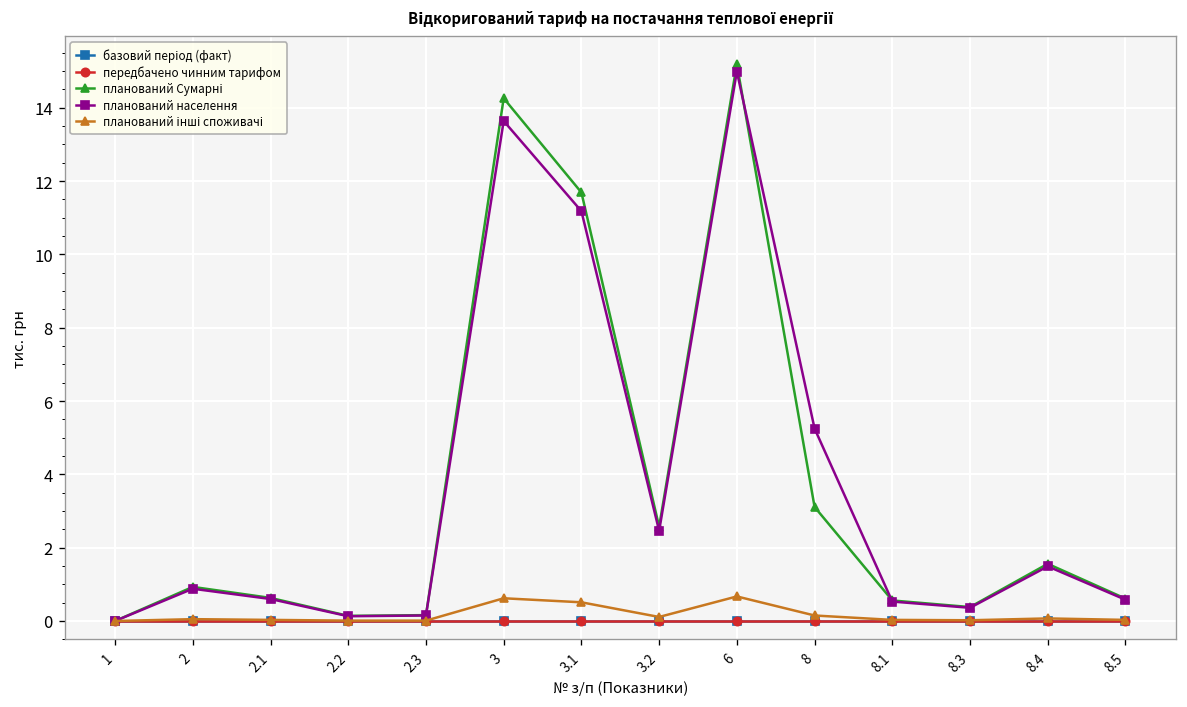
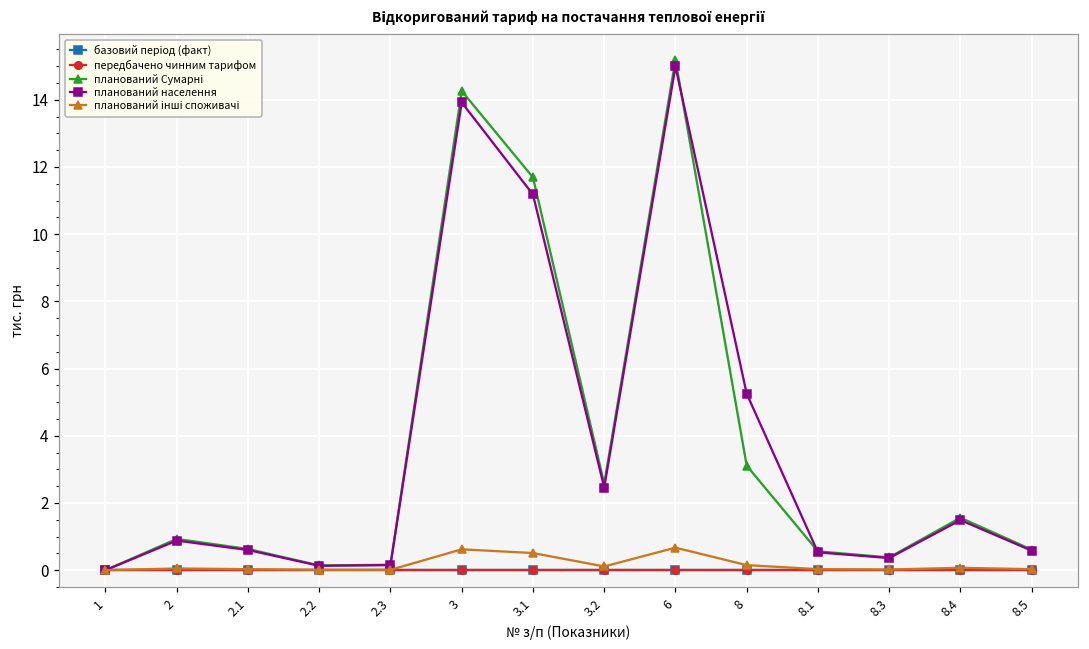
  {
    "передбачено чинним тарифом": {
      "3": 0.0,
      "3.1": 0.0,
      "3.2": 0.0,
      "6": 0.0,
      "8": 0.0
    },
    "планований Сумарні": {
      "3": 14.3,
      "3.1": 11.7,
      "3.2": 2.6,
      "6": 15.2,
      "8": 3.1
    },
    "планований населення": {
-     "3": 13.6,
+     "3": 13.9,
      "3.1": 11.2,
      "3.2": 2.5,
      "6": 15.0,
      "8": 5.3
    },
    "планований інші споживачі": {
      "3": 0.6,
      "3.1": 0.5,
      "3.2": 0.1,
      "6": 0.7,
      "8": 0.2
    }
  }
